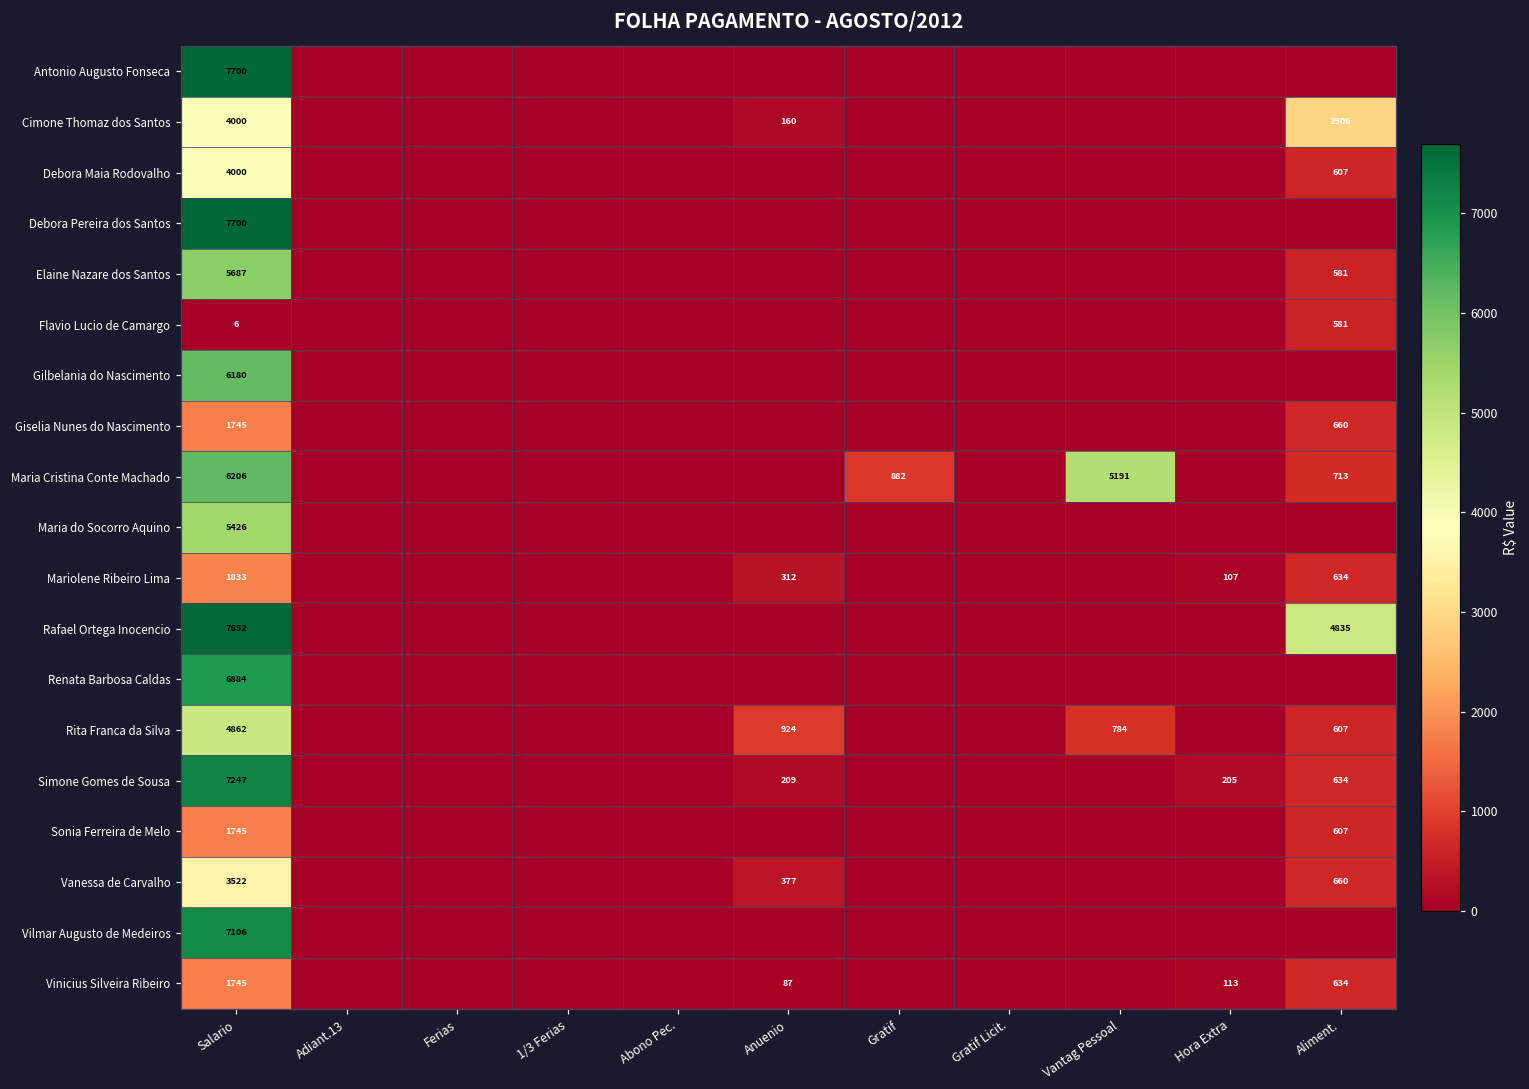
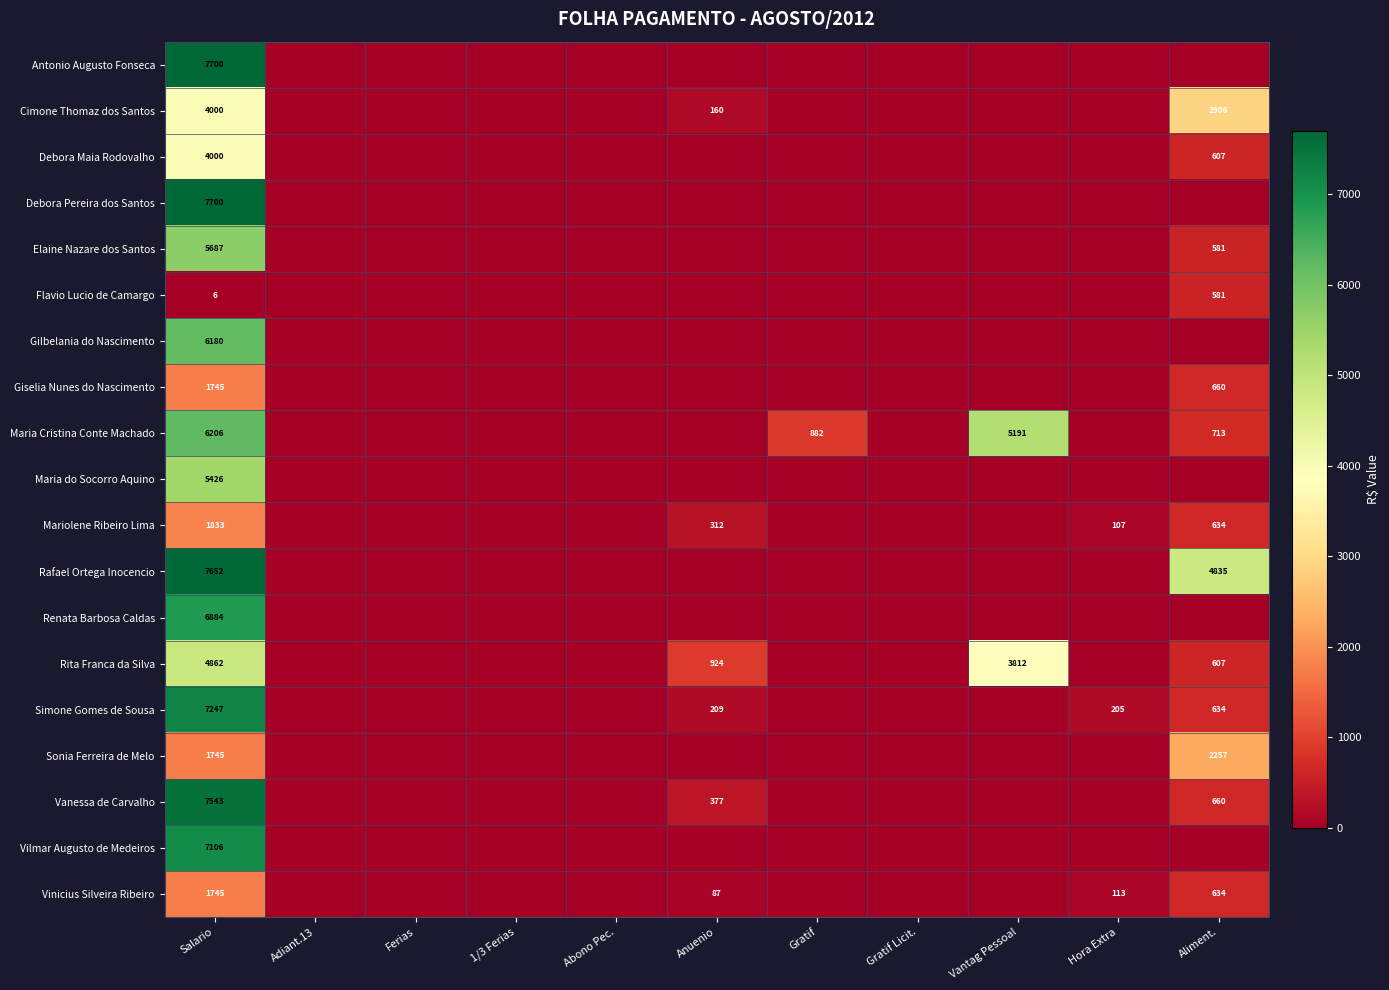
  {
    "Antonio Augusto Fonseca": {
      "Salario": 7700
    },
    "Cimone Thomaz dos Santos": {
      "Salario": 4000,
      "Anuenio": 160,
      "Aliment.": 2906
    },
    "Debora Maia Rodovalho": {
      "Salario": 4000,
      "Aliment.": 607
    },
    "Debora Pereira dos Santos": {
      "Salario": 7700
    },
    "Elaine Nazare dos Santos": {
      "Salario": 5687,
      "Aliment.": 581
    },
    "Flavio Lucio de Camargo": {
      "Salario": 6,
      "Aliment.": 581
    },
    "Gilbelania do Nascimento": {
      "Salario": 6180
    },
    "Giselia Nunes do Nascimento": {
      "Salario": 1745,
      "Aliment.": 660
    },
    "Maria Cristina Conte Machado": {
      "Salario": 6206,
      "Gratif": 882,
      "Vantag Pessoal": 5191,
      "Aliment.": 713
    },
    "Maria do Socorro Aquino": {
      "Salario": 5426
    },
    "Mariolene Ribeiro Lima": {
      "Salario": 1833,
      "Anuenio": 312,
      "Hora Extra": 107,
      "Aliment.": 634
    },
    "Rafael Ortega Inocencio": {
      "Salario": 7652,
      "Aliment.": 4835
    },
    "Renata Barbosa Caldas": {
      "Salario": 6884
    },
    "Rita Franca da Silva": {
      "Salario": 4862,
      "Anuenio": 924,
-     "Vantag Pessoal": 784,
+     "Vantag Pessoal": 3812,
      "Aliment.": 607
    },
    "Simone Gomes de Sousa": {
      "Salario": 7247,
      "Anuenio": 209,
      "Hora Extra": 205,
      "Aliment.": 634
    },
    "Sonia Ferreira de Melo": {
      "Salario": 1745,
-     "Aliment.": 607
+     "Aliment.": 2257
    },
    "Vanessa de Carvalho": {
-     "Salario": 3522,
+     "Salario": 7543,
      "Anuenio": 377,
      "Aliment.": 660
    },
    "Vilmar Augusto de Medeiros": {
      "Salario": 7106
    },
    "Vinicius Silveira Ribeiro": {
      "Salario": 1745,
      "Anuenio": 87,
      "Hora Extra": 113,
      "Aliment.": 634
    }
  }
